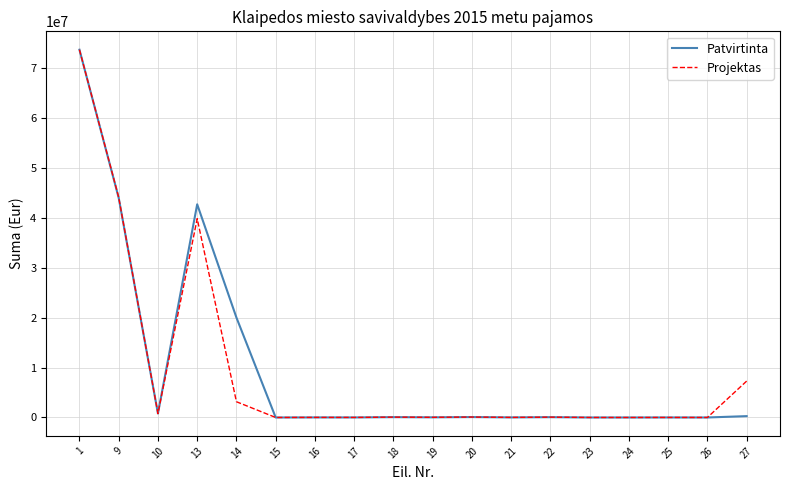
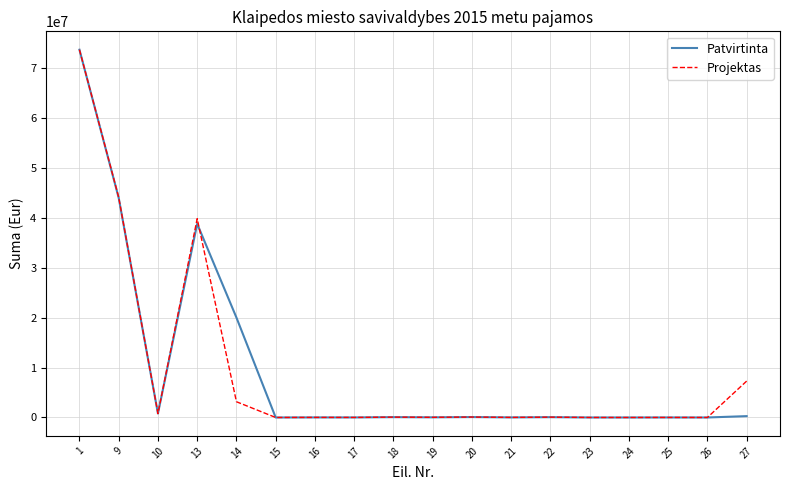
  {
    "Patvirtinta": {
-     "13": 43000000,
+     "13": 39000000,
      "14": 20000000,
      "27": 0
    },
    "Projektas": {
      "13": 40000000,
      "14": 3000000,
      "27": 7000000
    }
  }
